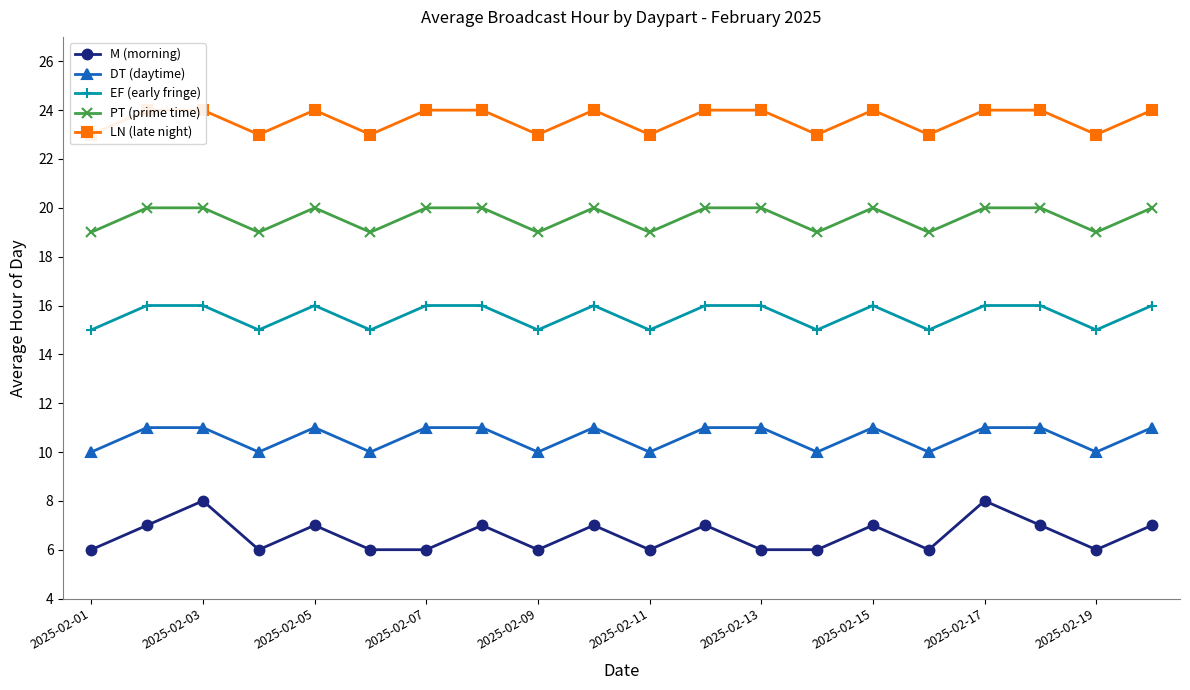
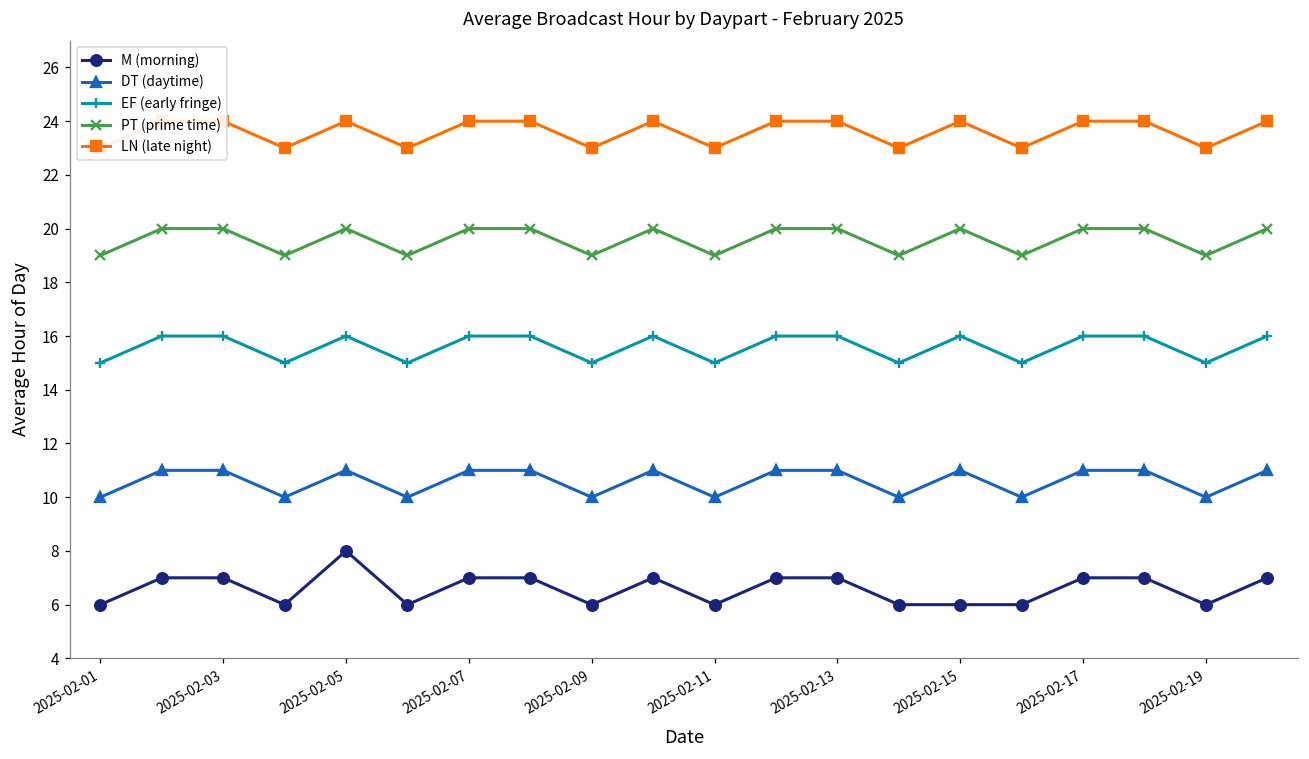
  {
    "M (morning)": {
      "2025-02-01": 6,
-     "2025-02-03": 8,
-     "2025-02-05": 7,
-     "2025-02-07": 6,
+     "2025-02-03": 7,
+     "2025-02-05": 8,
+     "2025-02-07": 7,
      "2025-02-09": 6,
      "2025-02-11": 6,
-     "2025-02-13": 6,
-     "2025-02-15": 7,
-     "2025-02-17": 8,
+     "2025-02-13": 7,
+     "2025-02-15": 6,
+     "2025-02-17": 7,
      "2025-02-19": 6
    },
    "PT (prime time)": {
      "2025-02-01": 19,
      "2025-02-03": 20,
      "2025-02-05": 20,
      "2025-02-07": 20,
      "2025-02-09": 19,
      "2025-02-11": 19,
      "2025-02-13": 20,
      "2025-02-15": 20,
      "2025-02-17": 20,
      "2025-02-19": 19
    },
    "LN (late night)": {
      "2025-02-05": 24,
      "2025-02-07": 24,
      "2025-02-09": 23,
      "2025-02-11": 23,
      "2025-02-13": 24,
      "2025-02-15": 24,
      "2025-02-17": 24,
      "2025-02-19": 23
    }
  }
